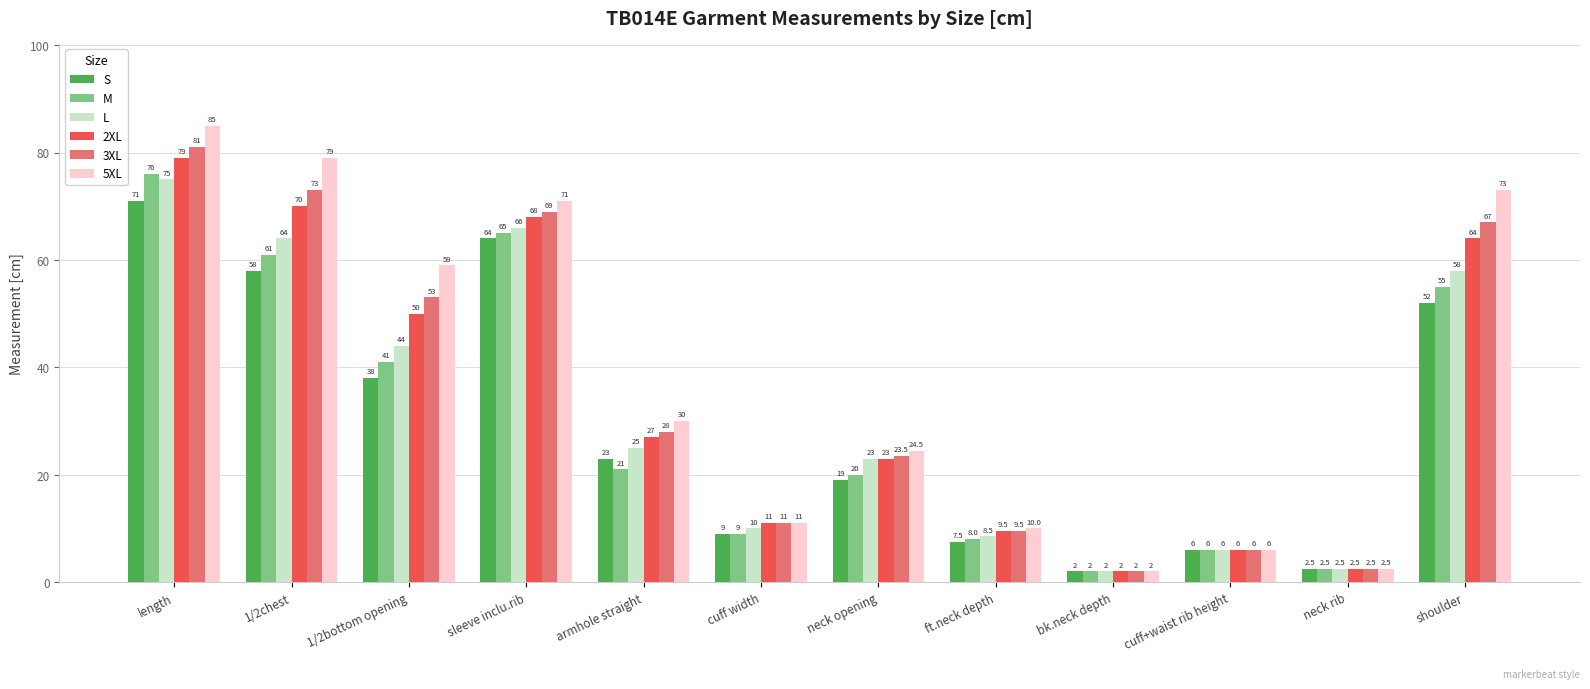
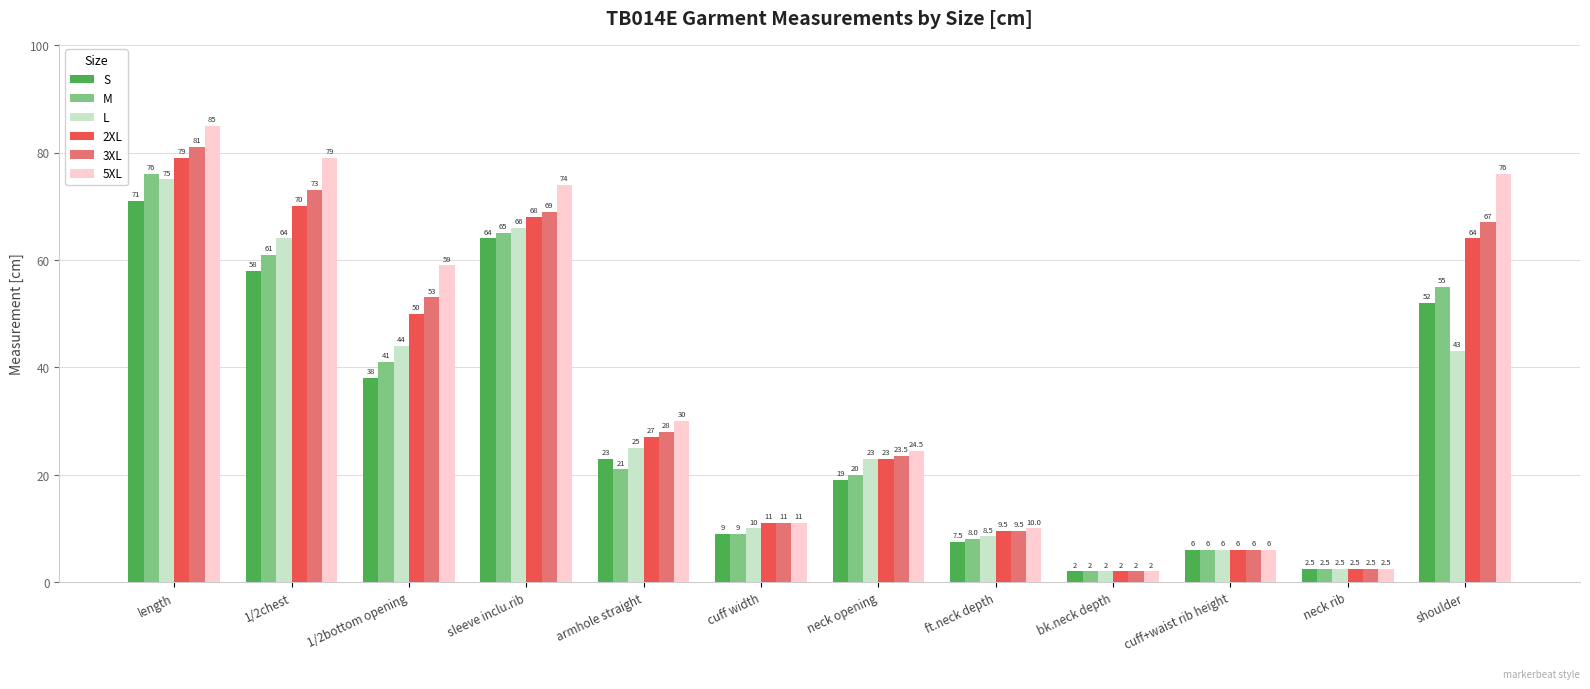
  {
    "S": {
      "length": 71,
      "1/2chest": 58,
      "1/2bottom opening": 38,
      "sleeve inclu.rib": 64,
      "armhole straight": 23,
      "cuff width": 9,
      "neck opening": 19,
      "ft.neck depth": 7.5,
      "bk.neck depth": 2,
      "cuff+waist rib height": 6,
      "neck rib": 2.5,
      "shoulder": 52
    },
    "M": {
      "length": 76,
      "1/2chest": 61,
      "1/2bottom opening": 41,
      "sleeve inclu.rib": 65,
      "armhole straight": 21,
      "cuff width": 9,
      "neck opening": 20,
      "ft.neck depth": 8.0,
      "bk.neck depth": 2,
      "cuff+waist rib height": 6,
      "neck rib": 2.5,
      "shoulder": 55
    },
    "L": {
      "length": 75,
      "1/2chest": 64,
      "1/2bottom opening": 44,
      "sleeve inclu.rib": 66,
      "armhole straight": 25,
      "cuff width": 10,
      "neck opening": 23,
      "ft.neck depth": 8.5,
      "bk.neck depth": 2,
      "cuff+waist rib height": 6,
      "neck rib": 2.5,
-     "shoulder": 58
+     "shoulder": 43
    },
    "5XL": {
      "length": 85,
      "1/2chest": 79,
      "1/2bottom opening": 59,
-     "sleeve inclu.rib": 71,
+     "sleeve inclu.rib": 74,
      "armhole straight": 30,
      "cuff width": 11,
      "neck opening": 24.5,
      "ft.neck depth": 10.0,
      "bk.neck depth": 2,
      "cuff+waist rib height": 6,
      "neck rib": 2.5,
-     "shoulder": 73
+     "shoulder": 76
    }
  }
